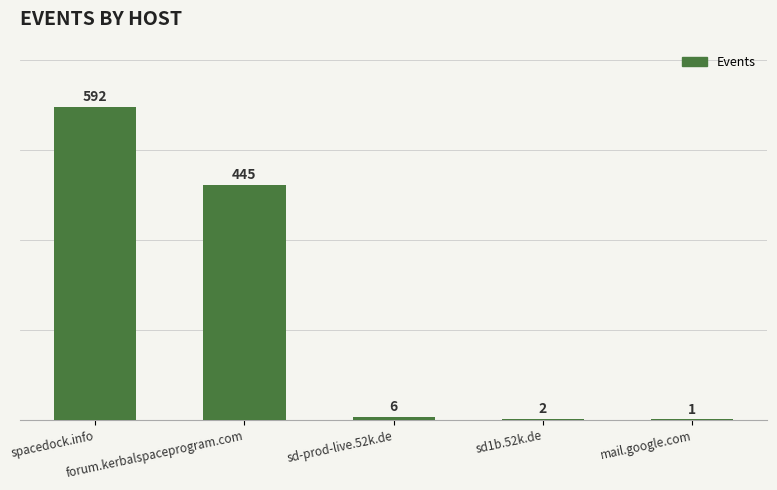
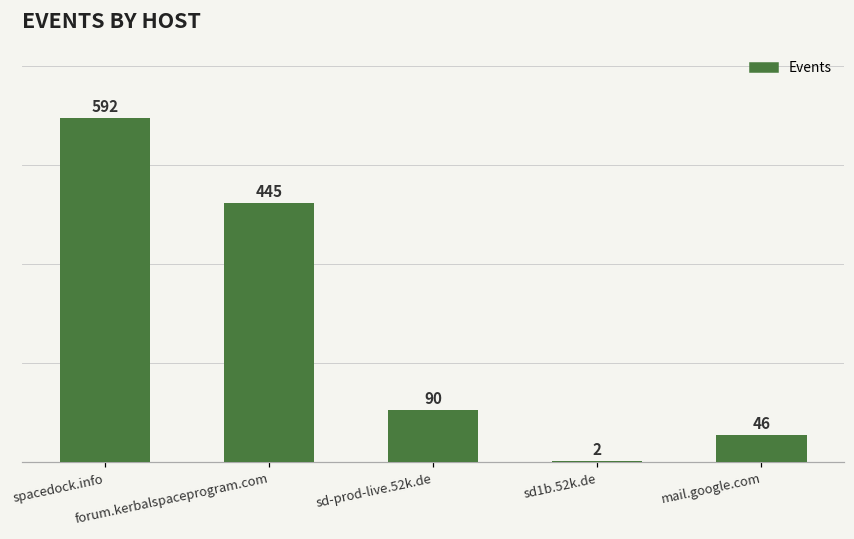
  {
    "spacedock.info": 592,
    "forum.kerbalspaceprogram.com": 445,
-   "sd-prod-live.52k.de": 6,
+   "sd-prod-live.52k.de": 90,
    "sd1b.52k.de": 2,
-   "mail.google.com": 1
+   "mail.google.com": 46
  }
